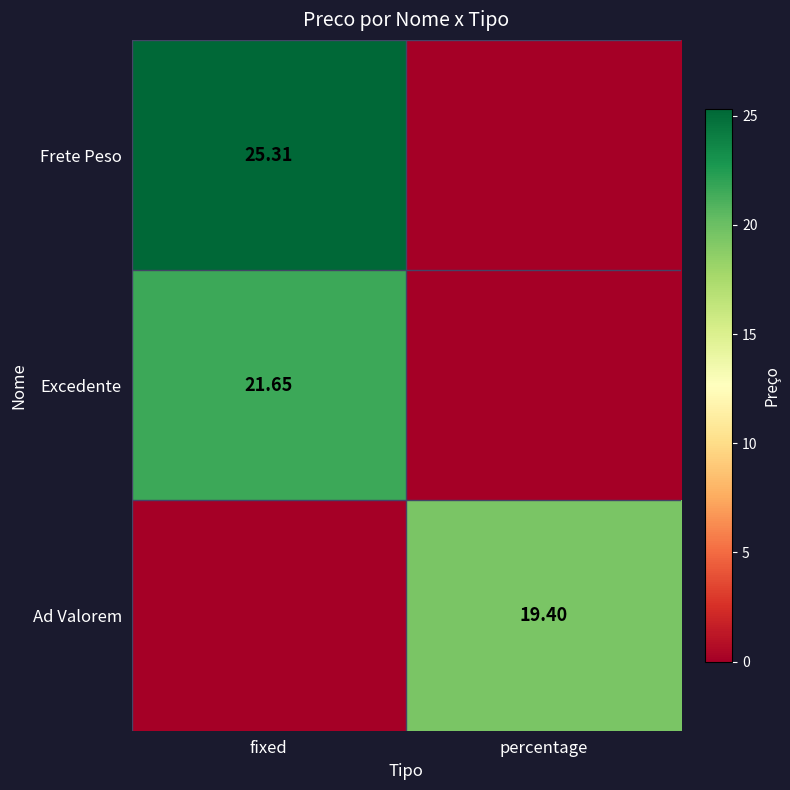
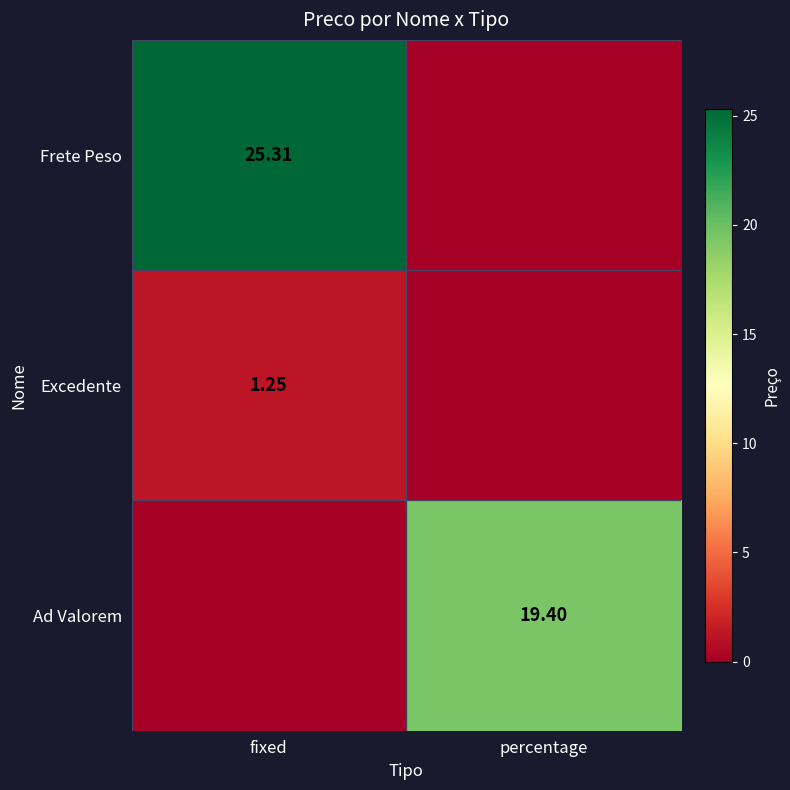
  {
    "Frete Peso": {
      "fixed": 25.31
    },
    "Excedente": {
-     "fixed": 21.65
+     "fixed": 1.25
    },
    "Ad Valorem": {
      "percentage": 19.40
    }
  }
